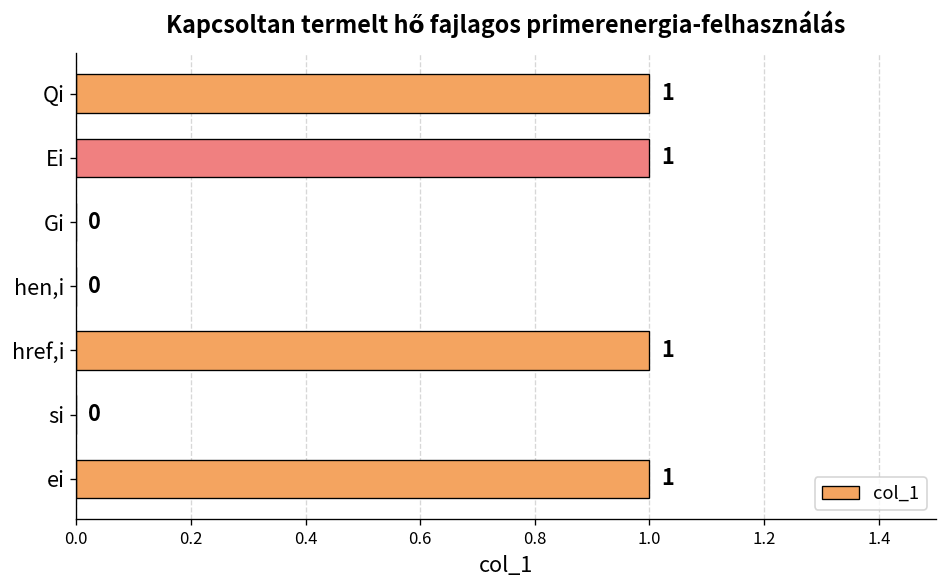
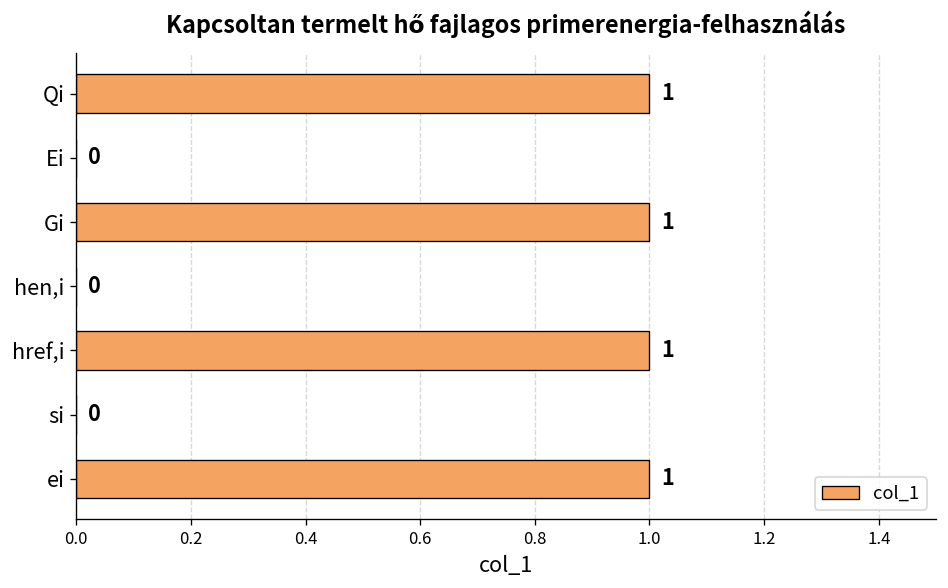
  {
    "Qi": 1,
-   "Ei": 1,
-   "Gi": 0,
+   "Ei": 0,
+   "Gi": 1,
    "hen,i": 0,
    "href,i": 1,
    "si": 0,
    "ei": 1
  }
